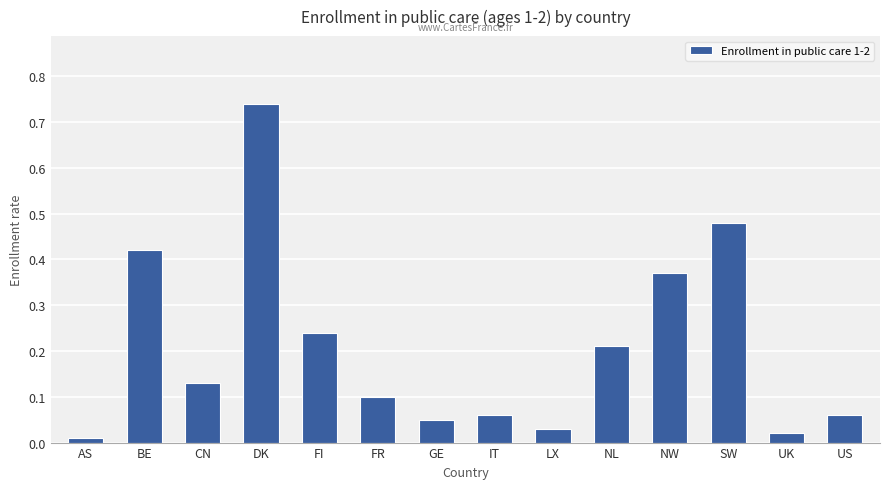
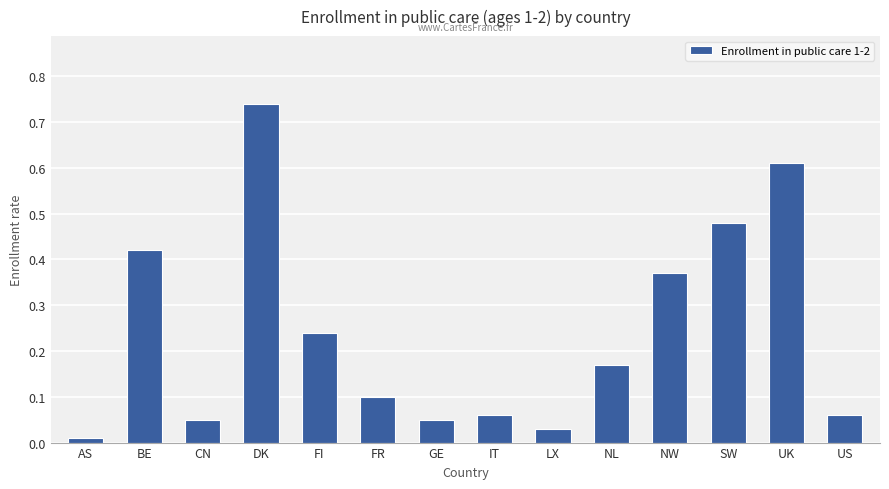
  {
    "AS": 0.01,
    "BE": 0.42,
-   "CN": 0.13,
+   "CN": 0.05,
    "DK": 0.74,
    "FI": 0.24,
    "FR": 0.10,
    "GE": 0.05,
    "IT": 0.06,
    "LX": 0.03,
-   "NL": 0.21,
+   "NL": 0.17,
    "NW": 0.37,
    "SW": 0.48,
-   "UK": 0.02,
+   "UK": 0.61,
    "US": 0.06
  }
